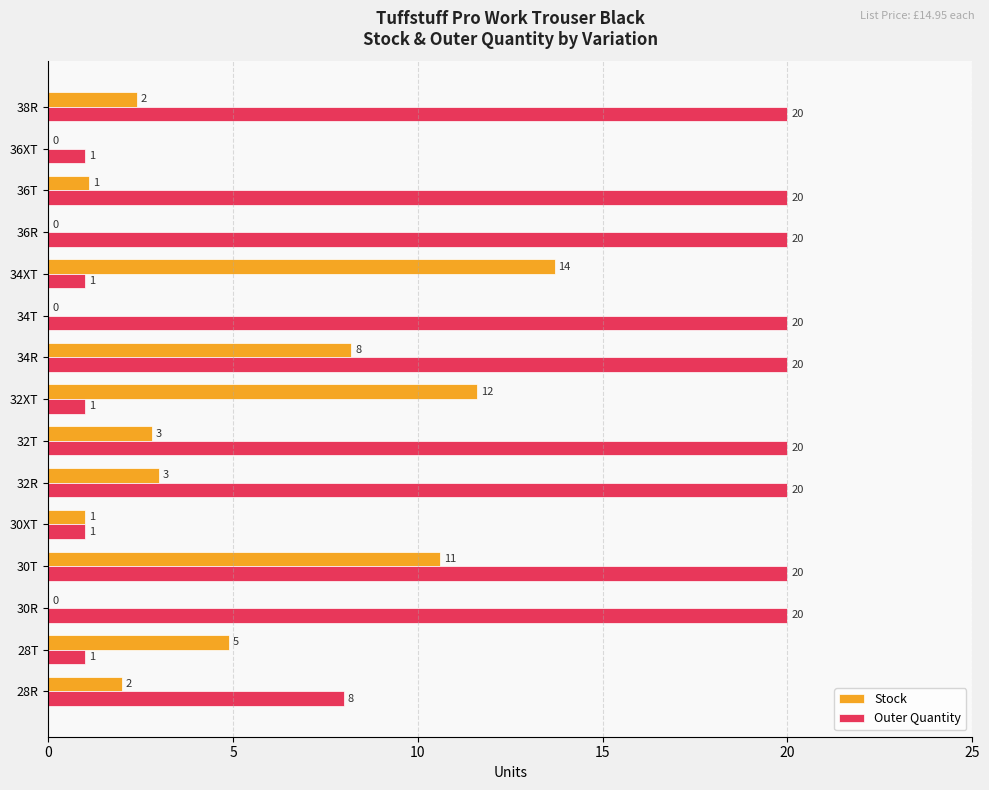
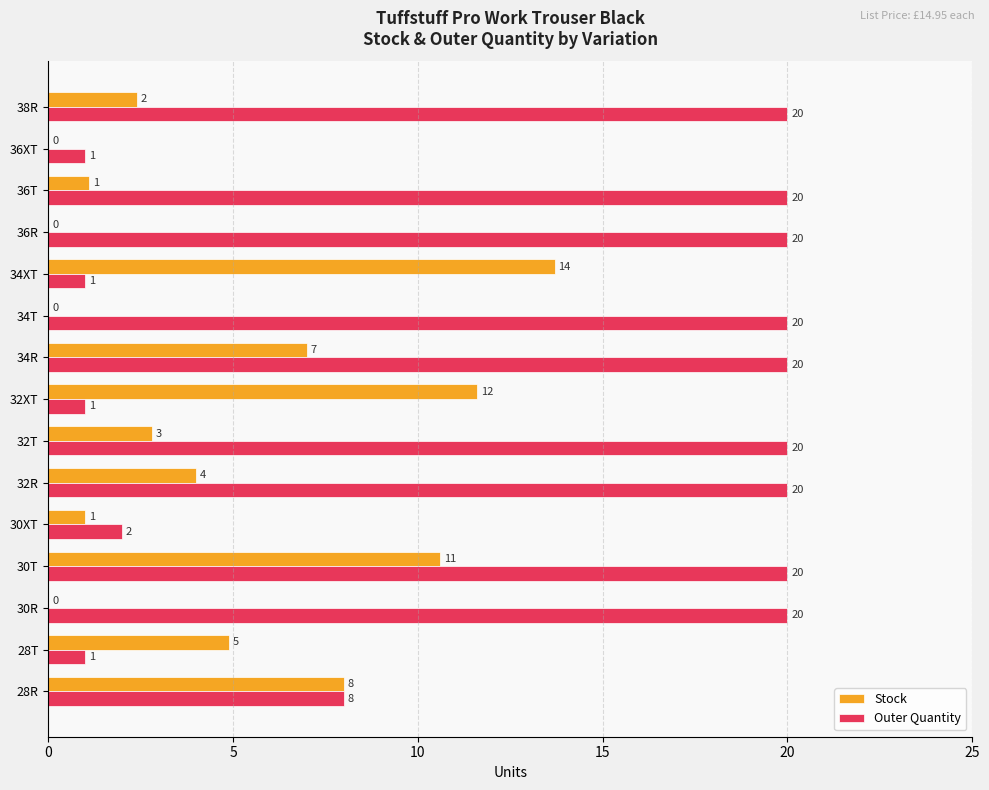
  {
    "Stock": {
      "38R": 2,
      "36XT": 0,
      "36T": 1,
      "36R": 0,
      "34XT": 14,
      "34T": 0,
-     "34R": 8,
+     "34R": 7,
      "32XT": 12,
      "32T": 3,
-     "32R": 3,
+     "32R": 4,
      "30XT": 1,
      "30T": 11,
      "30R": 0,
      "28T": 5,
-     "28R": 2
+     "28R": 8
    },
    "Outer Quantity": {
      "38R": 20,
      "36XT": 1,
      "36T": 20,
      "36R": 20,
      "34XT": 1,
      "34T": 20,
      "34R": 20,
      "32XT": 1,
      "32T": 20,
      "32R": 20,
-     "30XT": 1,
+     "30XT": 2,
      "30T": 20,
      "30R": 20,
      "28T": 1,
      "28R": 8
    }
  }
